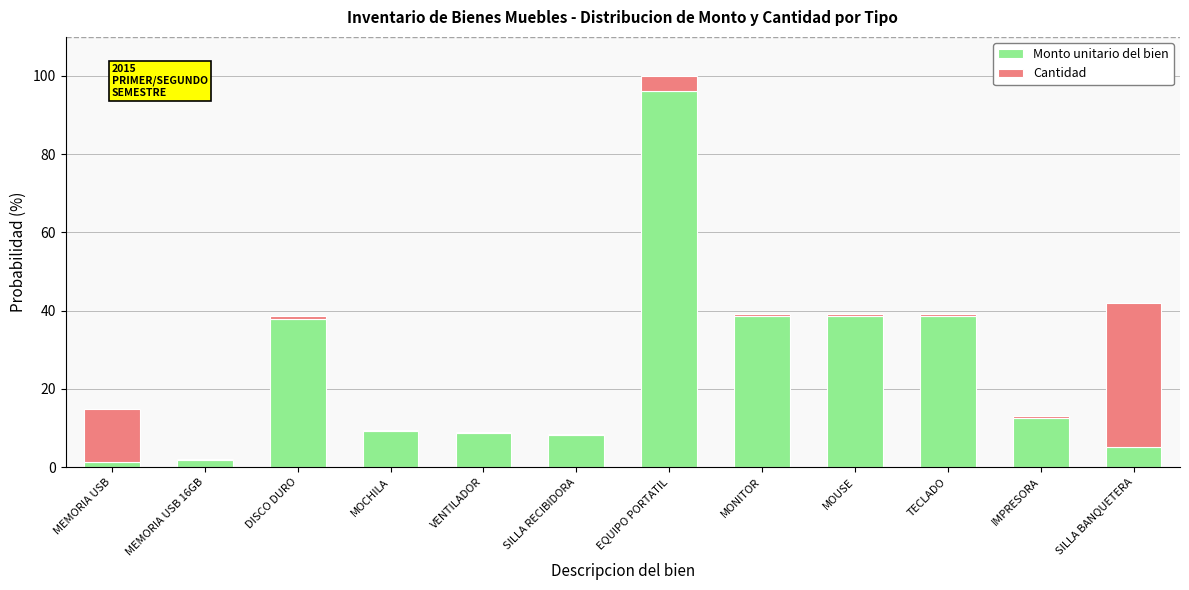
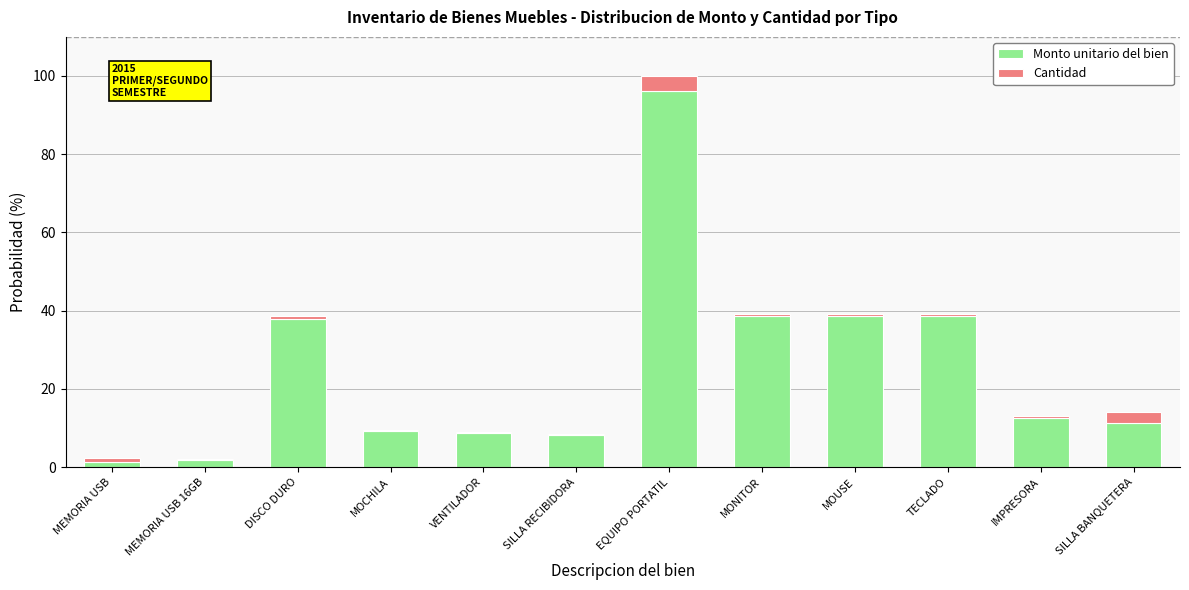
  {
    "Monto unitario del bien": {
      "MEMORIA USB": 1,
      "MEMORIA USB 16GB": 2,
      "DISCO DURO": 38,
      "MOCHILA": 9,
      "VENTILADOR": 9,
      "SILLA RECIBIDORA": 8,
      "EQUIPO PORTATIL": 96,
      "MONITOR": 39,
      "MOUSE": 39,
      "TECLADO": 39,
      "IMPRESORA": 12,
-     "SILLA BANQUETERA": 5
+     "SILLA BANQUETERA": 11
    },
    "Cantidad": {
-     "MEMORIA USB": 14,
+     "MEMORIA USB": 1,
      "DISCO DURO": 1,
      "EQUIPO PORTATIL": 4,
      "IMPRESORA": 1,
-     "SILLA BANQUETERA": 37
+     "SILLA BANQUETERA": 3
    }
  }
